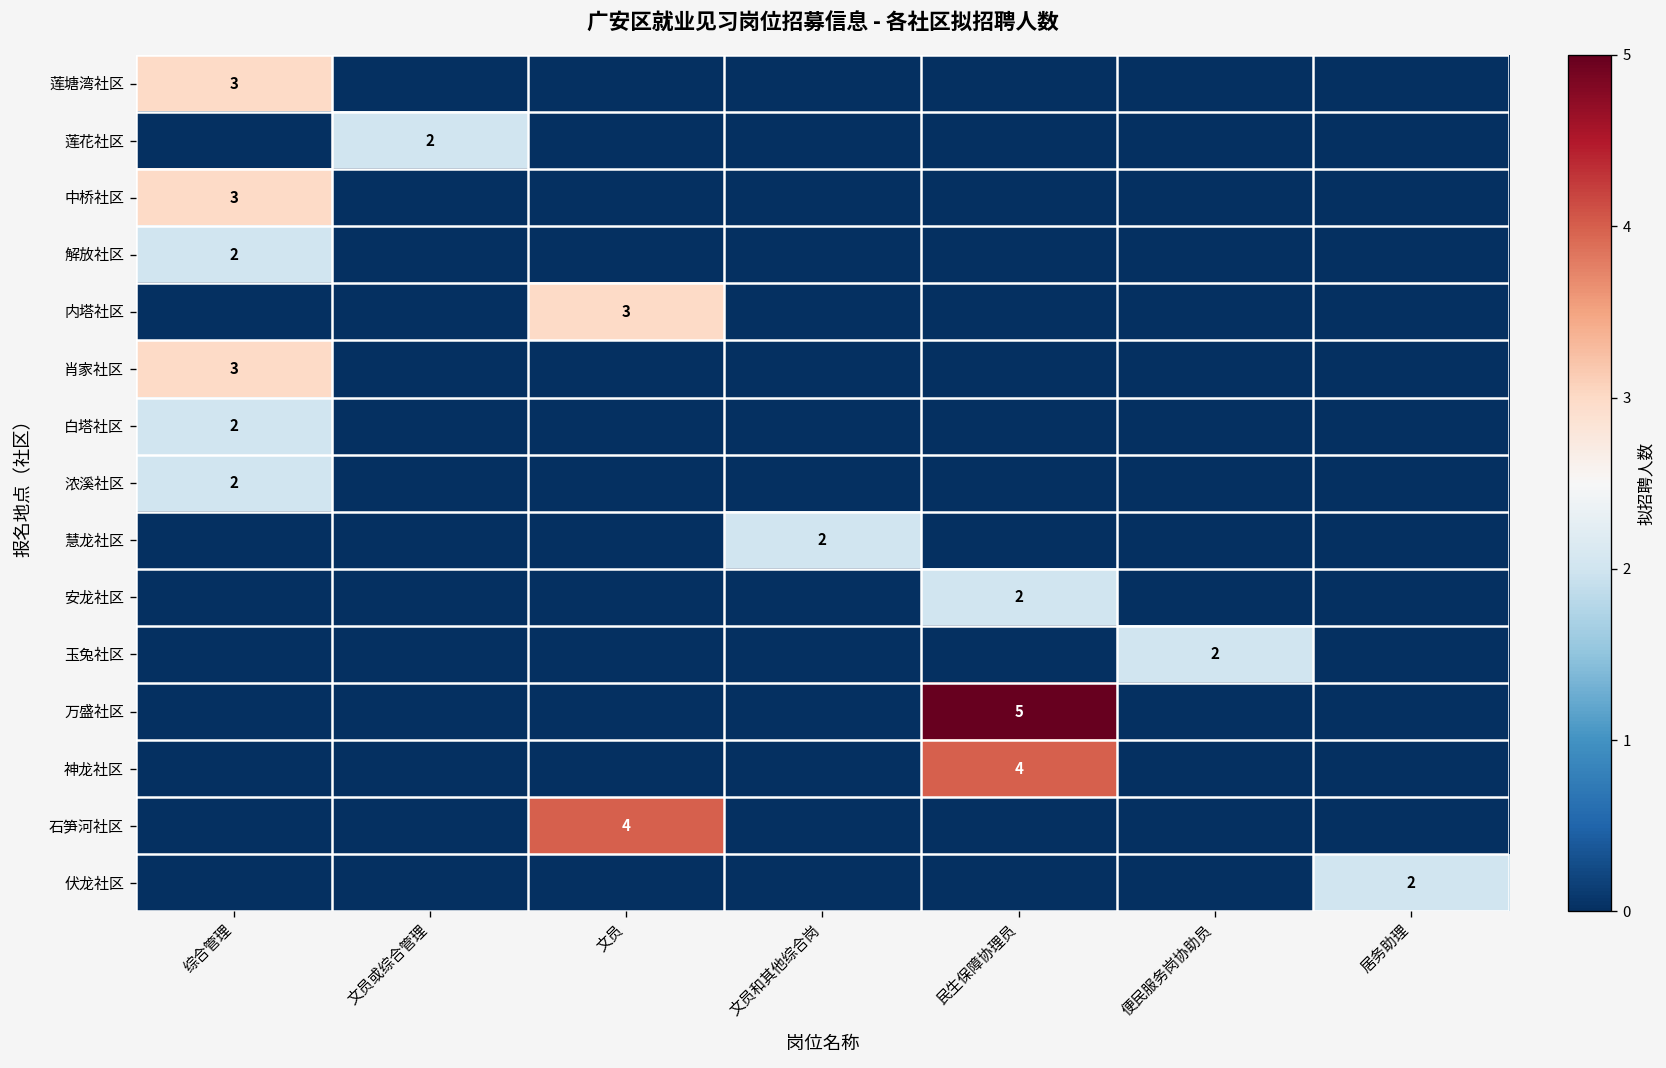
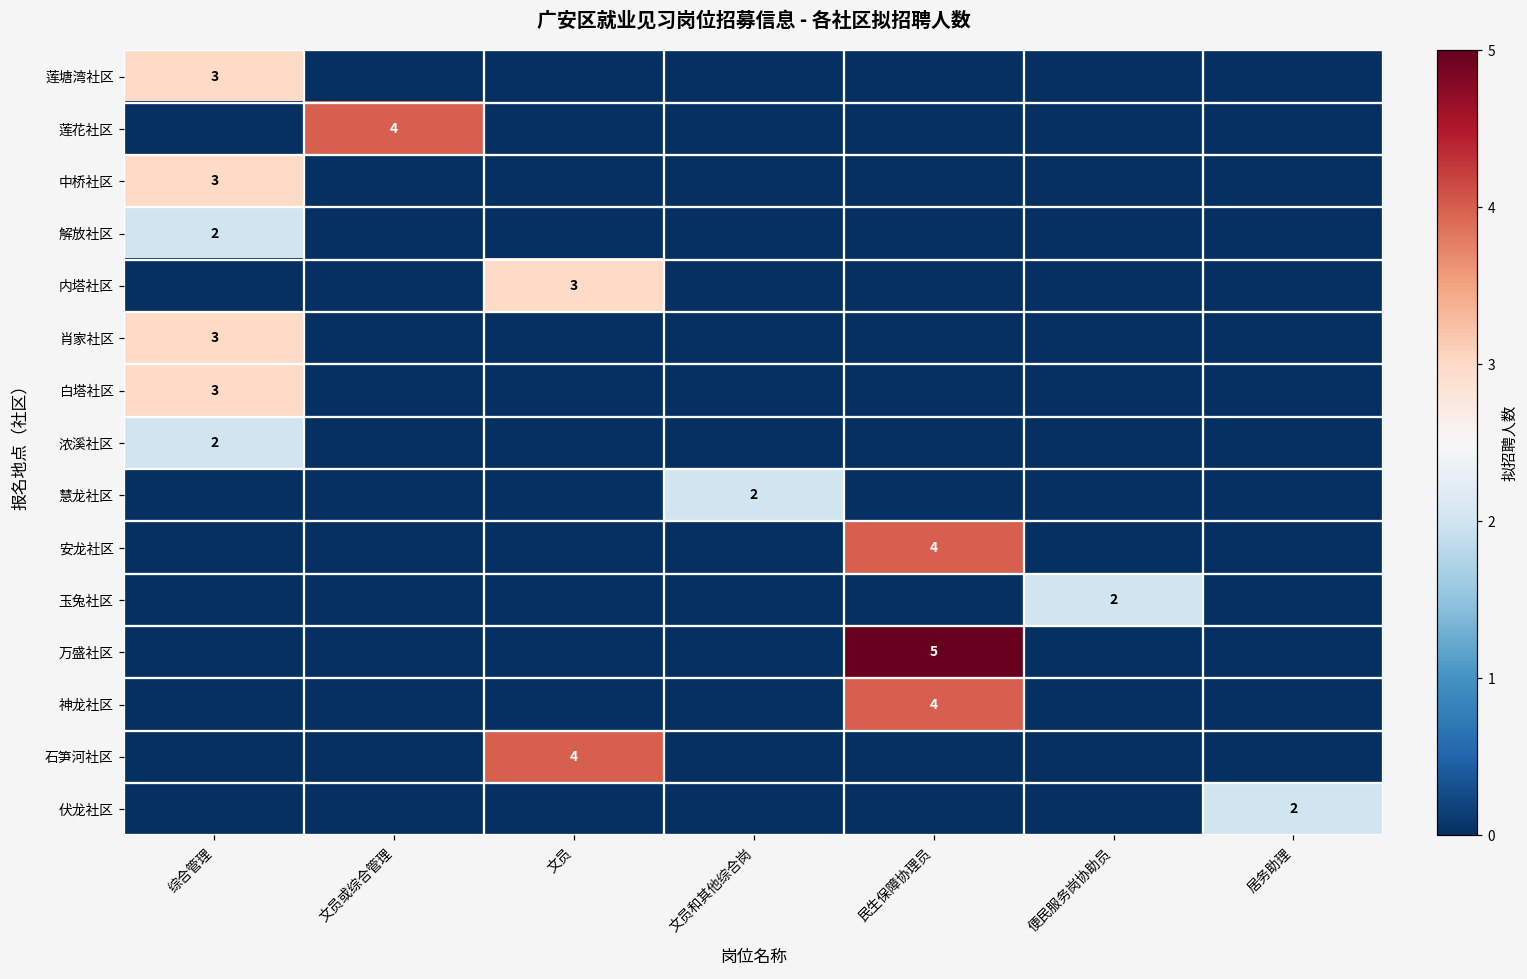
  {
    "莲塘湾社区": {
      "综合管理": 3
    },
    "莲花社区": {
-     "文员或综合管理": 2
+     "文员或综合管理": 4
    },
    "中桥社区": {
      "综合管理": 3
    },
    "解放社区": {
      "综合管理": 2
    },
    "内塔社区": {
      "文员": 3
    },
    "肖家社区": {
      "综合管理": 3
    },
    "白塔社区": {
-     "综合管理": 2
+     "综合管理": 3
    },
    "浓溪社区": {
      "综合管理": 2
    },
    "慧龙社区": {
      "文员和其他综合岗": 2
    },
    "安龙社区": {
-     "民生保障协理员": 2
+     "民生保障协理员": 4
    },
    "玉兔社区": {
      "便民服务岗协助员": 2
    },
    "万盛社区": {
      "民生保障协理员": 5
    },
    "神龙社区": {
      "民生保障协理员": 4
    },
    "石笋河社区": {
      "文员": 4
    },
    "伏龙社区": {
      "居务助理": 2
    }
  }
